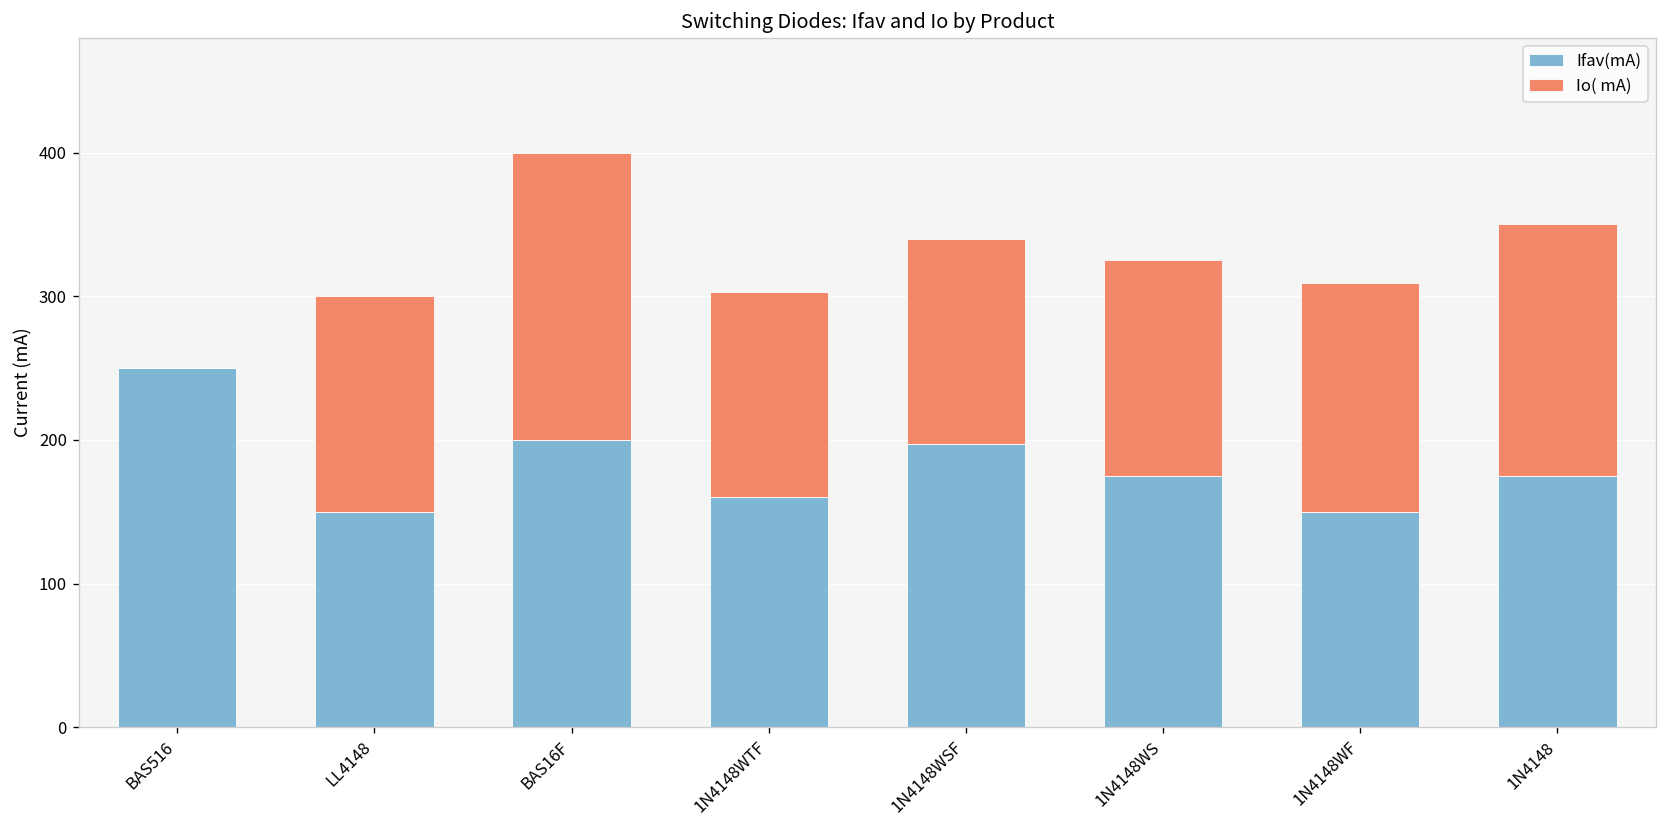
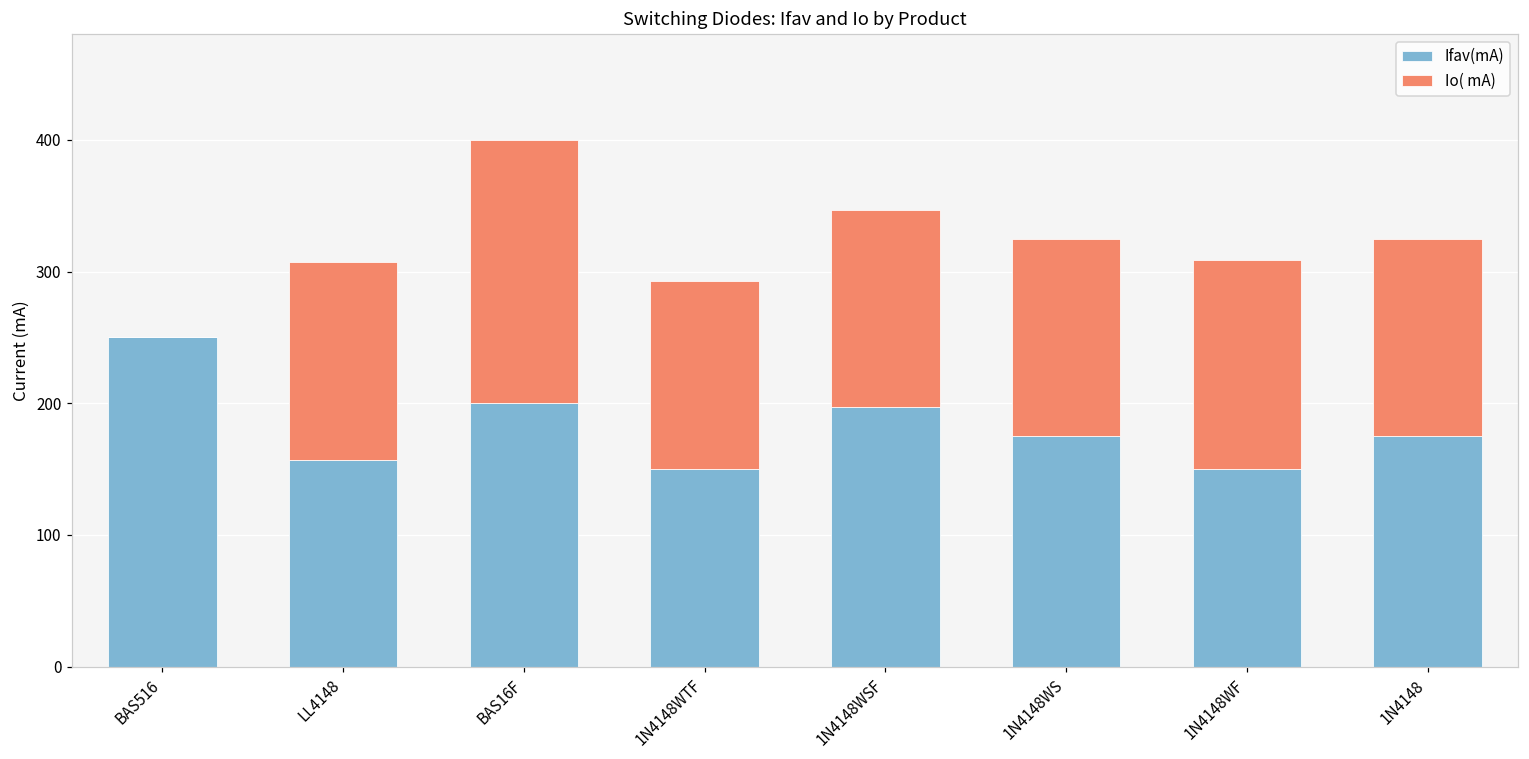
  {
    "Ifav(mA)": {
      "BAS516": 250,
-     "LL4148": 150,
+     "LL4148": 157,
      "BAS16F": 200,
-     "1N4148WTF": 160,
+     "1N4148WTF": 150,
      "1N4148WSF": 197,
      "1N4148WS": 175,
      "1N4148WF": 150,
      "1N4148": 175
    },
    "Io( mA)": {
      "BAS516": 0,
      "LL4148": 150,
      "BAS16F": 200,
      "1N4148WTF": 143,
-     "1N4148WSF": 143,
+     "1N4148WSF": 150,
      "1N4148WS": 150,
      "1N4148WF": 159,
-     "1N4148": 175
+     "1N4148": 150
    }
  }
